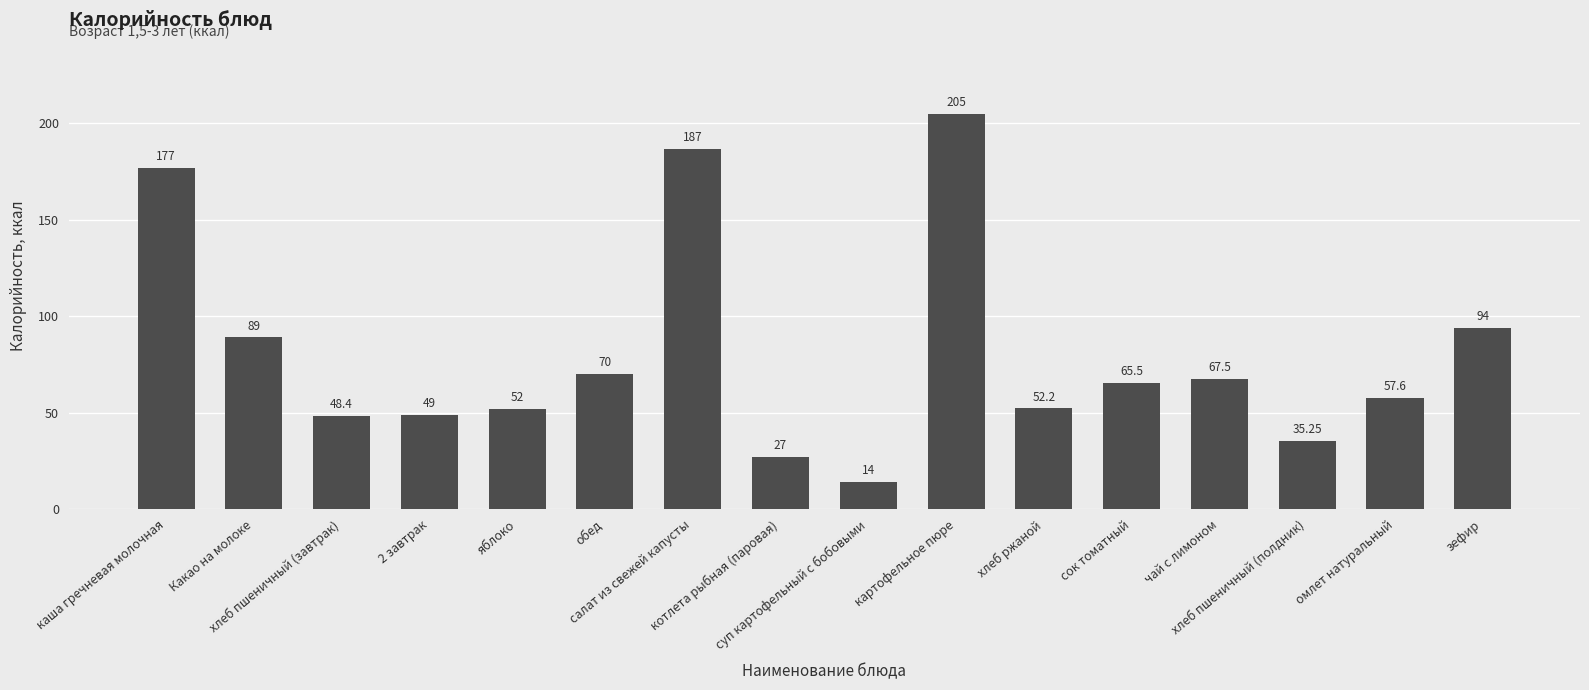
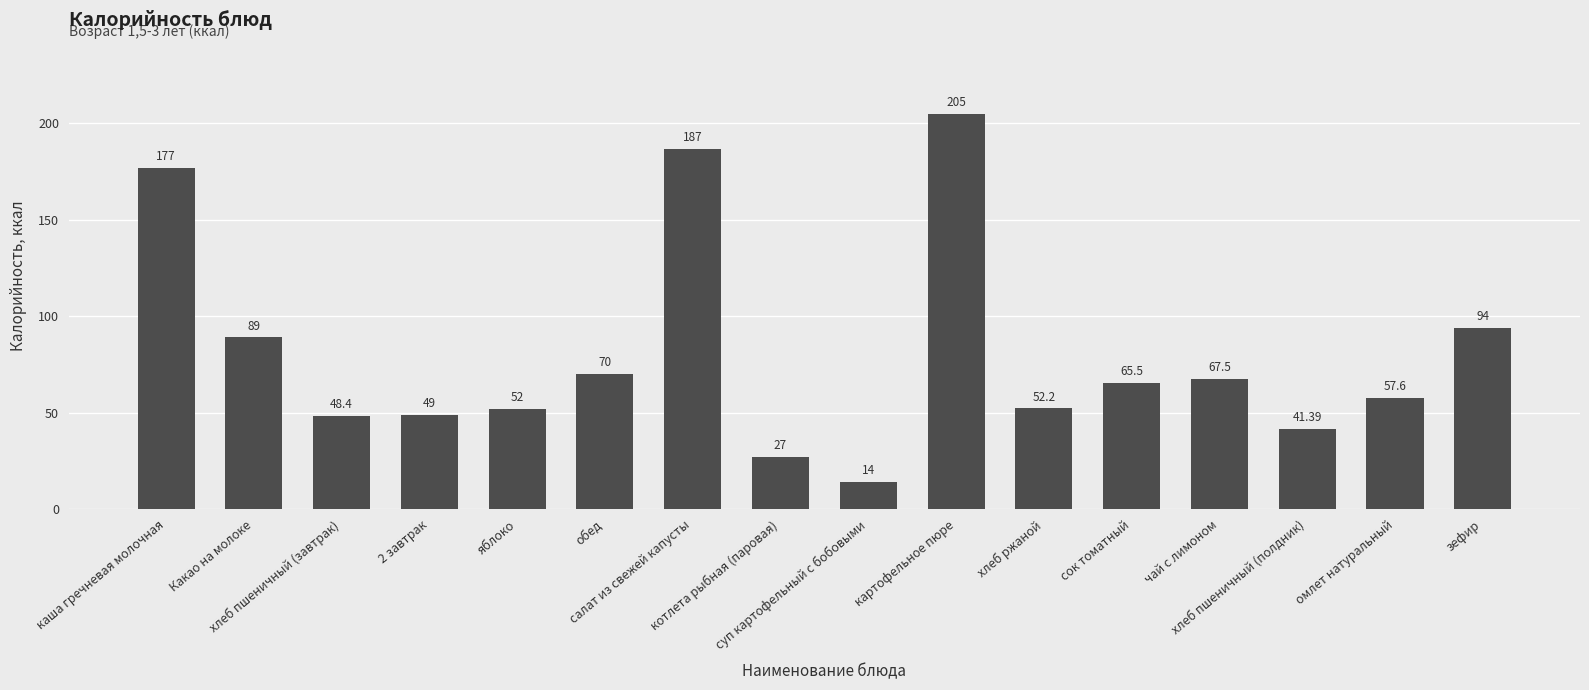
  {
    "каша гречневая молочная": 177,
    "Какао на молоке": 89,
    "хлеб пшеничный (завтрак)": 48.4,
    "2 завтрак": 49,
    "яблоко": 52,
    "обед": 70,
    "салат из свежей капусты": 187,
    "котлета рыбная (паровая)": 27,
    "суп картофельный с бобовыми": 14,
    "картофельное пюре": 205,
    "хлеб ржаной": 52.2,
    "сок томатный": 65.5,
    "чай с лимоном": 67.5,
-   "хлеб пшеничный (полдник)": 35.25,
+   "хлеб пшеничный (полдник)": 41.39,
    "омлет натуральный": 57.6,
    "зефир": 94
  }
